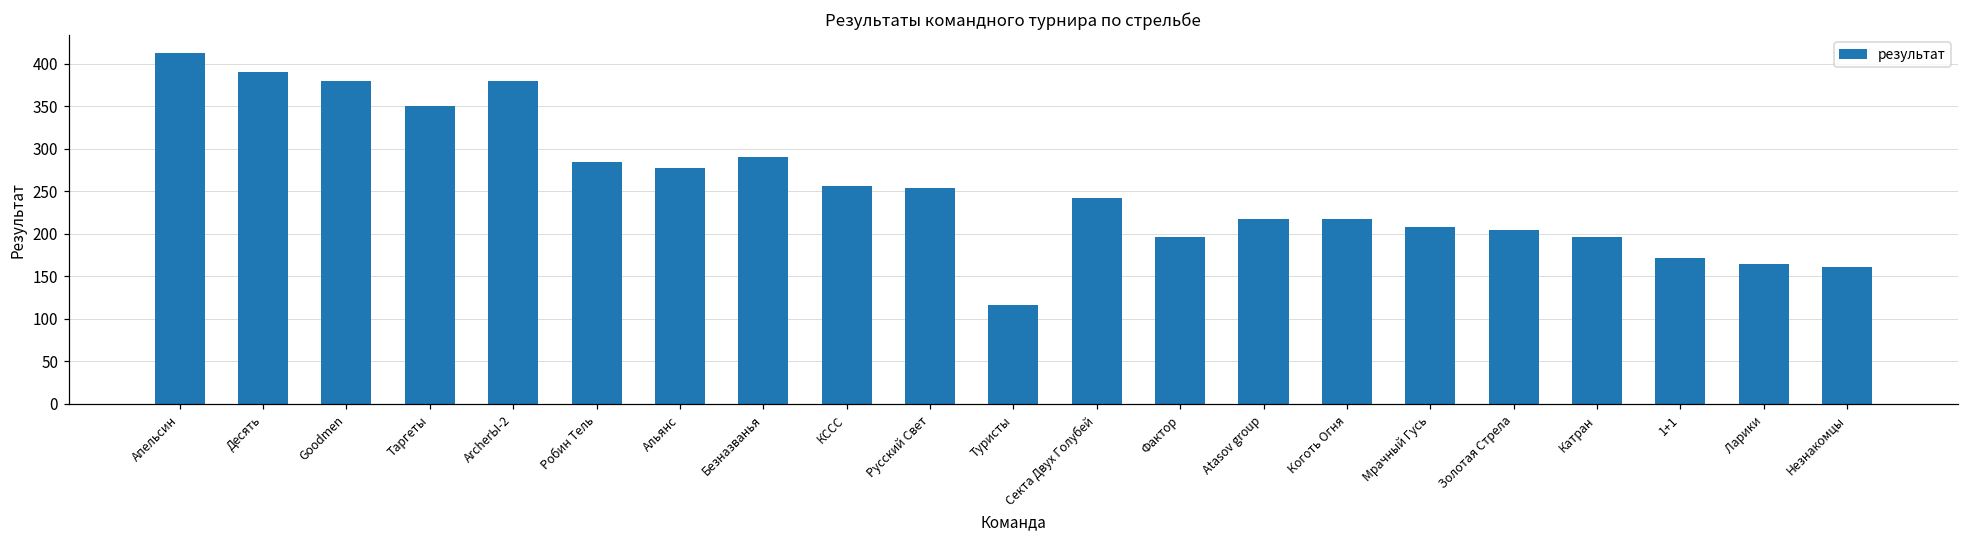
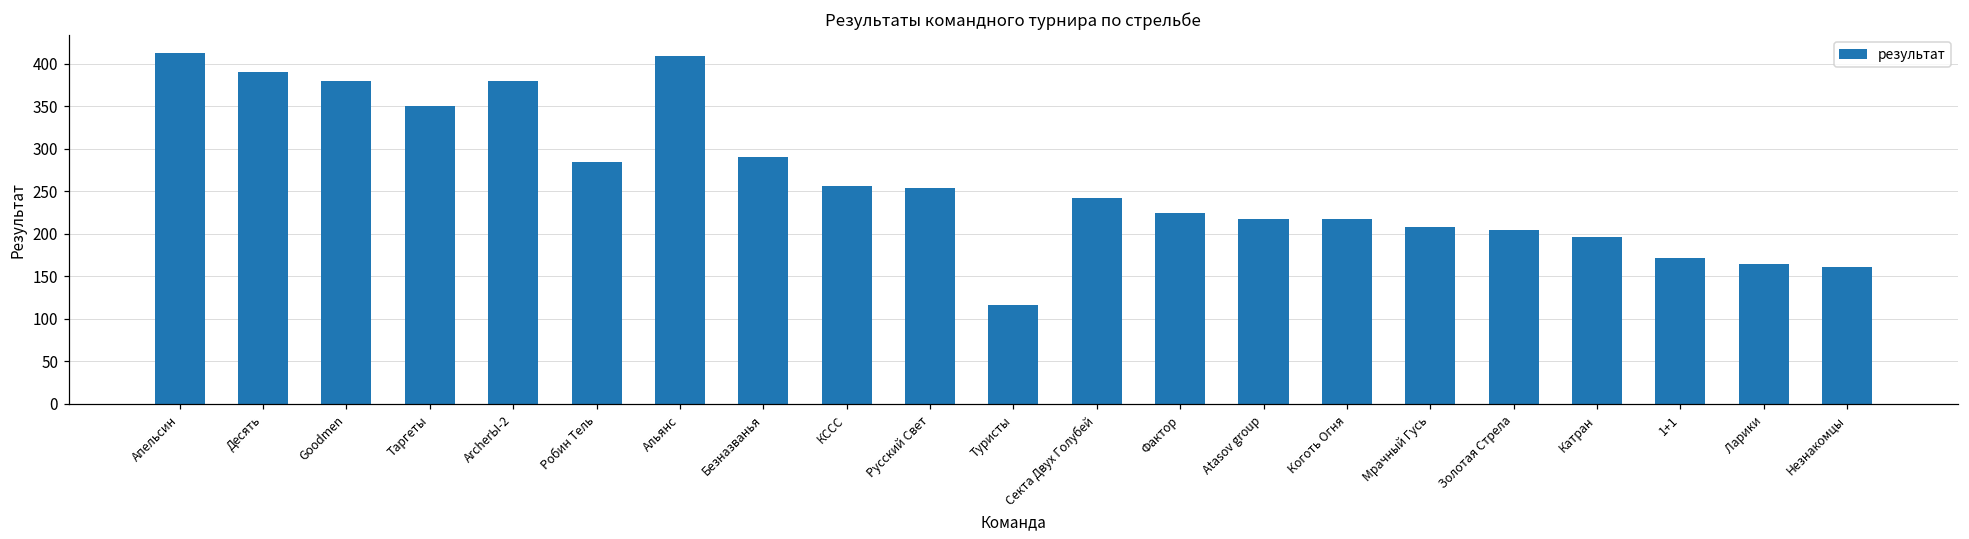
  {
    "Апельсин": 410,
    "Десять": 390,
    "Goodmen": 380,
    "Таргеты": 350,
    "ArcherЫ-2": 380,
    "Робин Тель": 280,
-   "Альянс": 280,
+   "Альянс": 410,
    "Безназванья": 290,
    "КССС": 260,
    "Русский Свет": 250,
    "Туристы": 120,
    "Секта Двух Голубей": 240,
-   "Фактор": 200,
+   "Фактор": 220,
    "Atasov group": 220,
    "Коготь Огня": 220,
    "Мрачный Гусь": 210,
    "Золотая Стрела": 210,
    "Катран": 200,
    "1+1": 170,
    "Ларики": 160,
    "Незнакомцы": 160
  }
